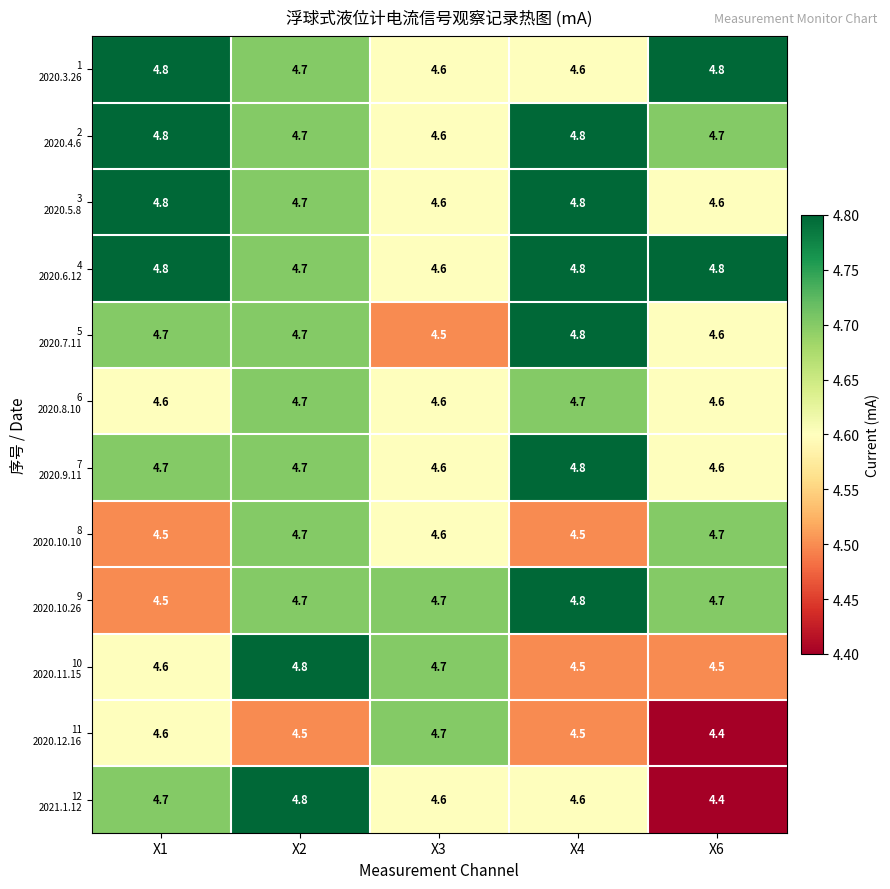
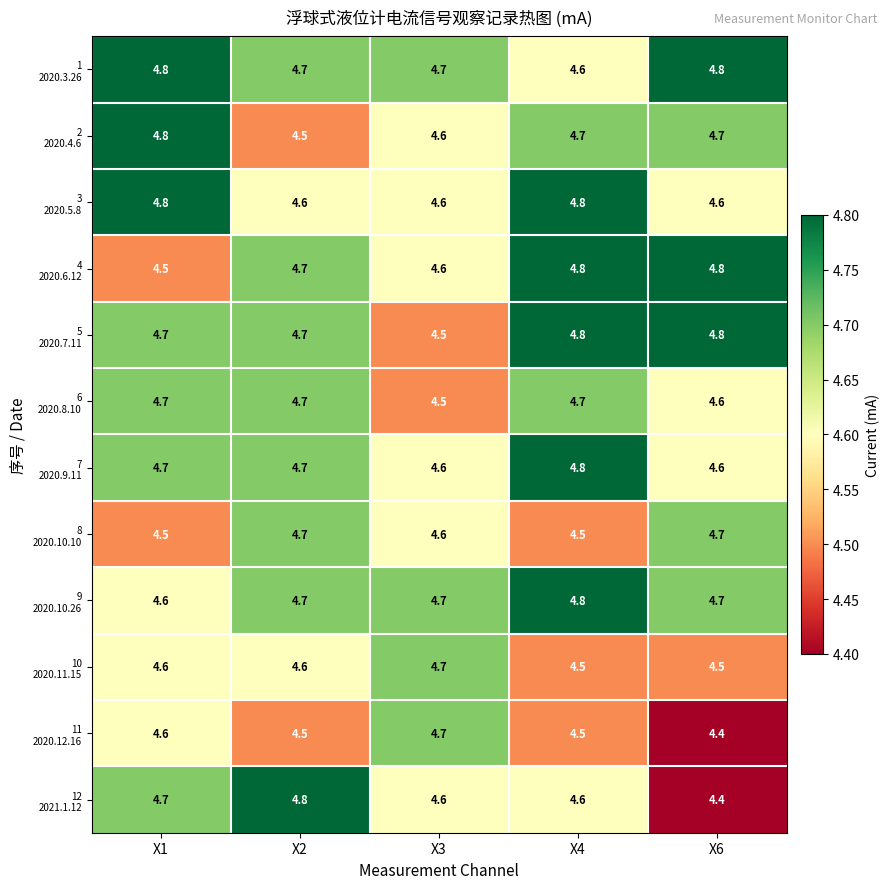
  {
    "1 2020.3.26": {
      "X1": 4.8,
      "X2": 4.7,
-     "X3": 4.6,
+     "X3": 4.7,
      "X4": 4.6,
      "X6": 4.8
    },
    "2 2020.4.6": {
      "X1": 4.8,
-     "X2": 4.7,
+     "X2": 4.5,
      "X3": 4.6,
-     "X4": 4.8,
+     "X4": 4.7,
      "X6": 4.7
    },
    "3 2020.5.8": {
      "X1": 4.8,
-     "X2": 4.7,
+     "X2": 4.6,
      "X3": 4.6,
      "X4": 4.8,
      "X6": 4.6
    },
    "4 2020.6.12": {
-     "X1": 4.8,
+     "X1": 4.5,
      "X2": 4.7,
      "X3": 4.6,
      "X4": 4.8,
      "X6": 4.8
    },
    "5 2020.7.11": {
      "X1": 4.7,
      "X2": 4.7,
      "X3": 4.5,
      "X4": 4.8,
-     "X6": 4.6
+     "X6": 4.8
    },
    "6 2020.8.10": {
-     "X1": 4.6,
+     "X1": 4.7,
      "X2": 4.7,
-     "X3": 4.6,
+     "X3": 4.5,
      "X4": 4.7,
      "X6": 4.6
    },
    "7 2020.9.11": {
      "X1": 4.7,
      "X2": 4.7,
      "X3": 4.6,
      "X4": 4.8,
      "X6": 4.6
    },
    "8 2020.10.10": {
      "X1": 4.5,
      "X2": 4.7,
      "X3": 4.6,
      "X4": 4.5,
      "X6": 4.7
    },
    "9 2020.10.26": {
-     "X1": 4.5,
+     "X1": 4.6,
      "X2": 4.7,
      "X3": 4.7,
      "X4": 4.8,
      "X6": 4.7
    },
    "10 2020.11.15": {
      "X1": 4.6,
-     "X2": 4.8,
+     "X2": 4.6,
      "X3": 4.7,
      "X4": 4.5,
      "X6": 4.5
    },
    "11 2020.12.16": {
      "X1": 4.6,
      "X2": 4.5,
      "X3": 4.7,
      "X4": 4.5,
      "X6": 4.4
    },
    "12 2021.1.12": {
      "X1": 4.7,
      "X2": 4.8,
      "X3": 4.6,
      "X4": 4.6,
      "X6": 4.4
    }
  }
